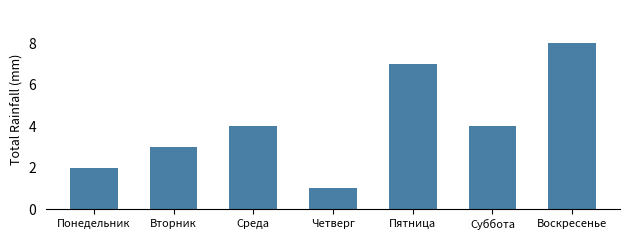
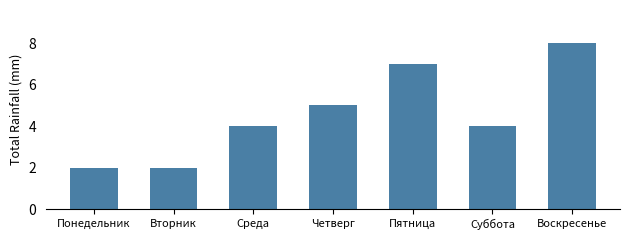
  {
    "Понедельник": 2,
-   "Вторник": 3,
+   "Вторник": 2,
    "Среда": 4,
-   "Четверг": 1,
+   "Четверг": 5,
    "Пятница": 7,
    "Суббота": 4,
    "Воскресенье": 8
  }
